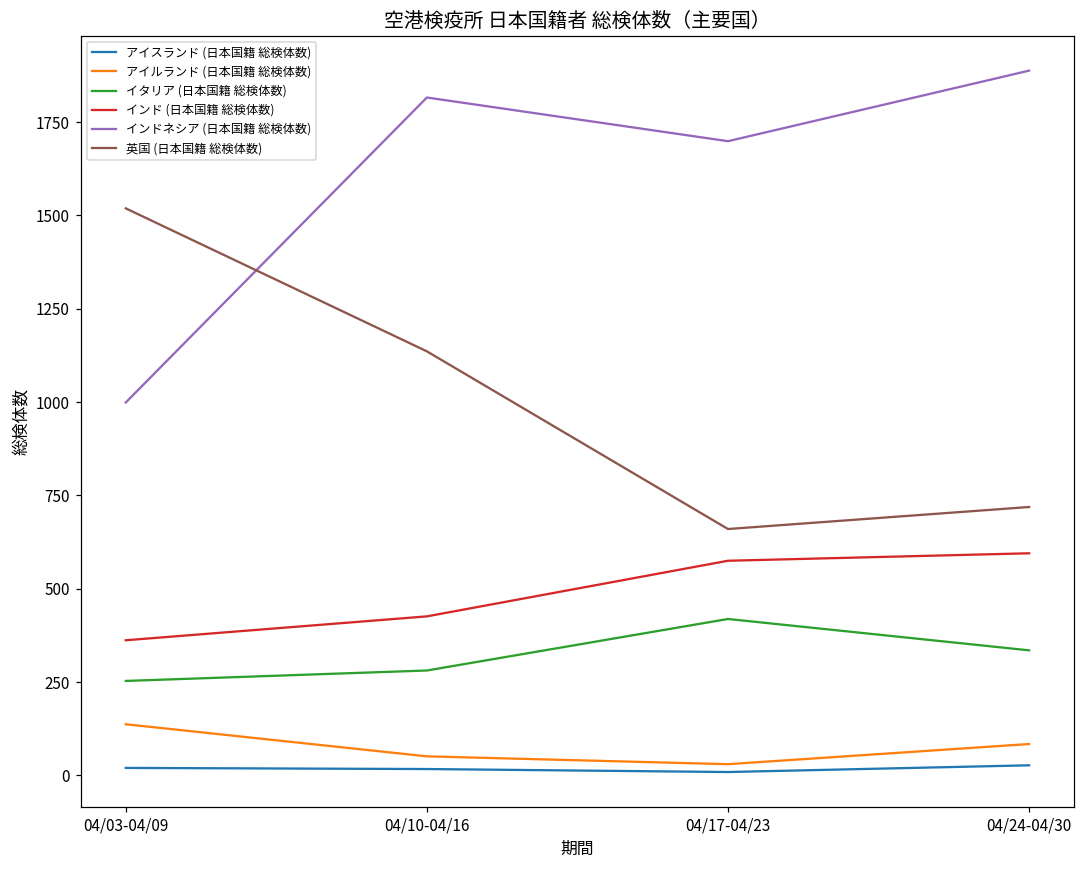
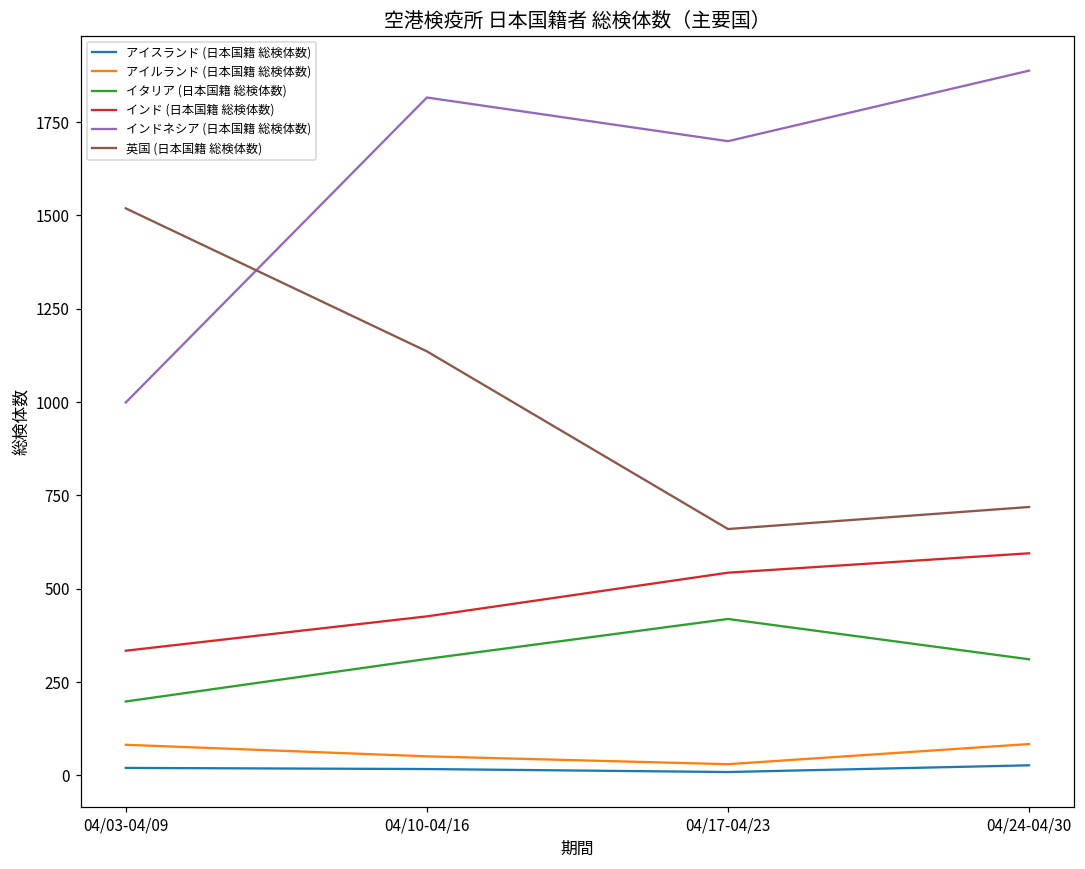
  {
    "アイスランド (日本国籍 総検体数)": {
      "04/03-04/09": 20,
      "04/10-04/16": 20,
      "04/17-04/23": 10,
      "04/24-04/30": 30
    },
    "アイルランド (日本国籍 総検体数)": {
-     "04/03-04/09": 140,
+     "04/03-04/09": 80,
      "04/10-04/16": 50,
      "04/17-04/23": 30,
      "04/24-04/30": 80
    },
    "イタリア (日本国籍 総検体数)": {
-     "04/03-04/09": 250,
-     "04/10-04/16": 280,
+     "04/03-04/09": 200,
+     "04/10-04/16": 310,
      "04/17-04/23": 420,
-     "04/24-04/30": 340
+     "04/24-04/30": 310
    },
    "インド (日本国籍 総検体数)": {
-     "04/03-04/09": 360,
+     "04/03-04/09": 330,
      "04/10-04/16": 430,
-     "04/17-04/23": 580,
+     "04/17-04/23": 540,
      "04/24-04/30": 600
    },
    "インドネシア (日本国籍 総検体数)": {
      "04/03-04/09": 1000,
      "04/10-04/16": 1820,
      "04/17-04/23": 1700,
      "04/24-04/30": 1890
    },
    "英国 (日本国籍 総検体数)": {
      "04/03-04/09": 1520,
      "04/10-04/16": 1140,
      "04/17-04/23": 660,
      "04/24-04/30": 720
    }
  }
